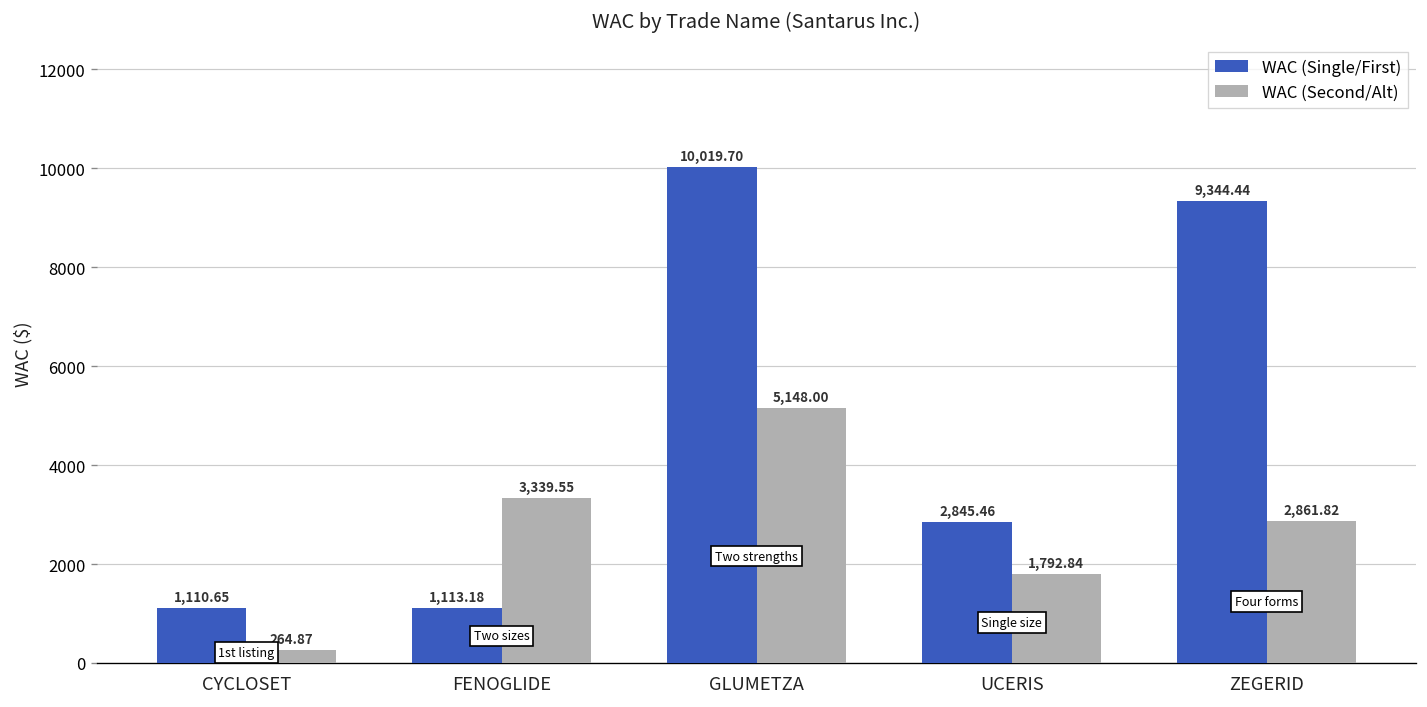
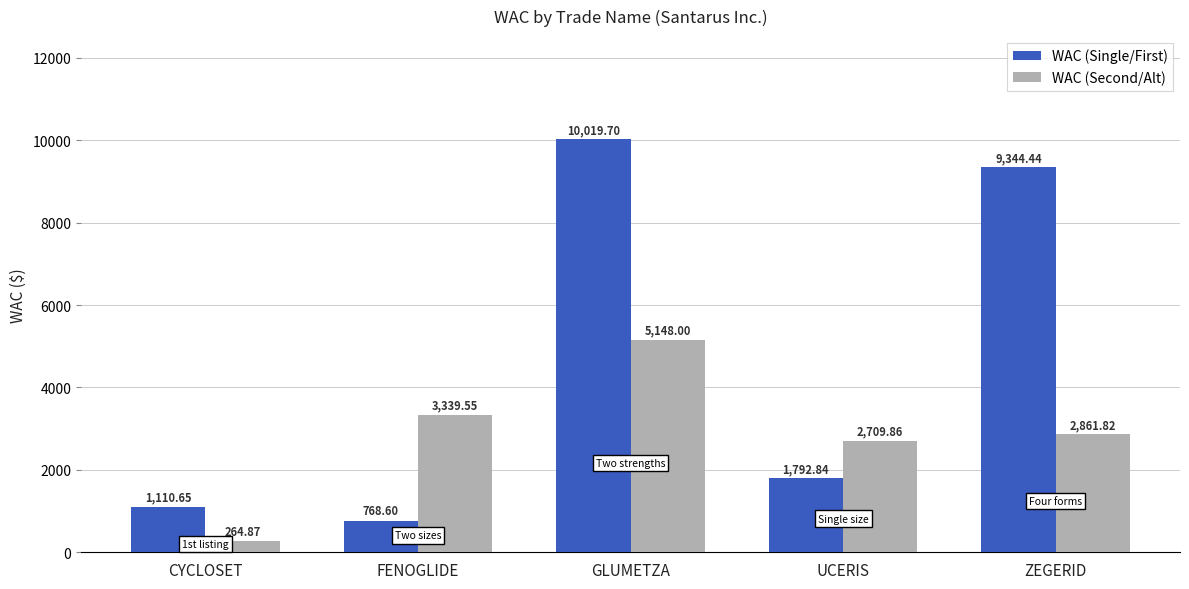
  {
    "WAC (Single/First)": {
      "CYCLOSET": "1,110.65",
-     "FENOGLIDE": "1,113.18",
+     "FENOGLIDE": "768.60",
      "GLUMETZA": "10,019.70",
-     "UCERIS": "2,845.46",
+     "UCERIS": "1,792.84",
      "ZEGERID": "9,344.44"
    },
    "WAC (Second/Alt)": {
      "FENOGLIDE": "3,339.55",
      "GLUMETZA": "5,148.00",
-     "UCERIS": "1,792.84",
+     "UCERIS": "2,709.86",
      "ZEGERID": "2,861.82"
    }
  }
